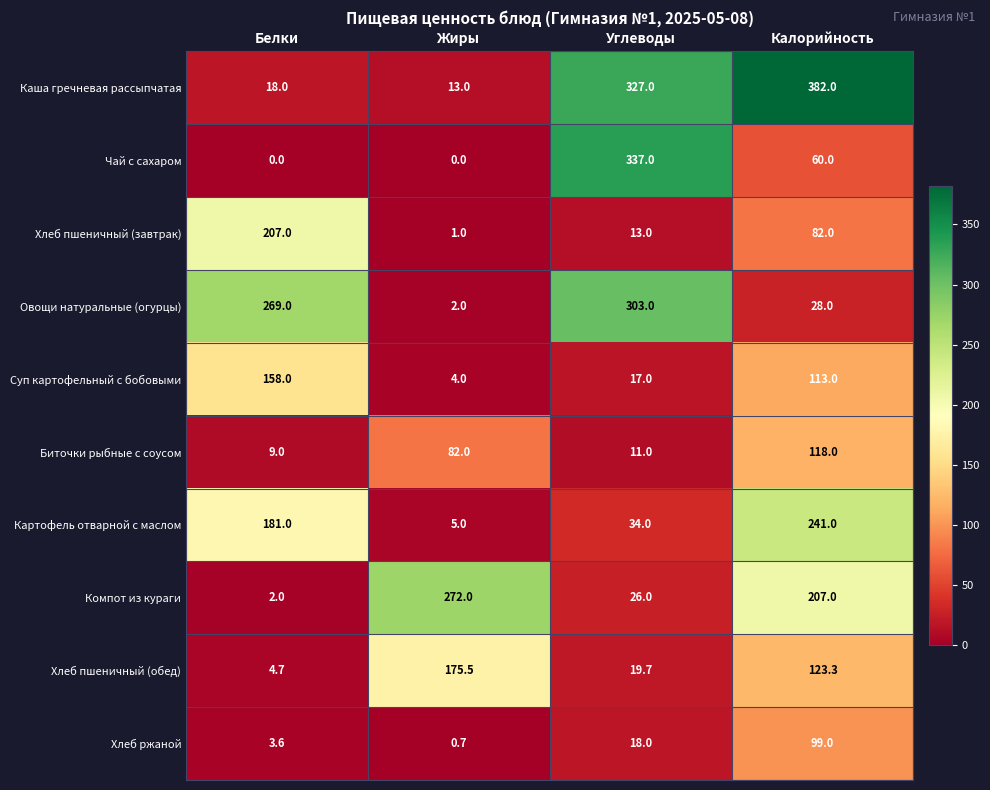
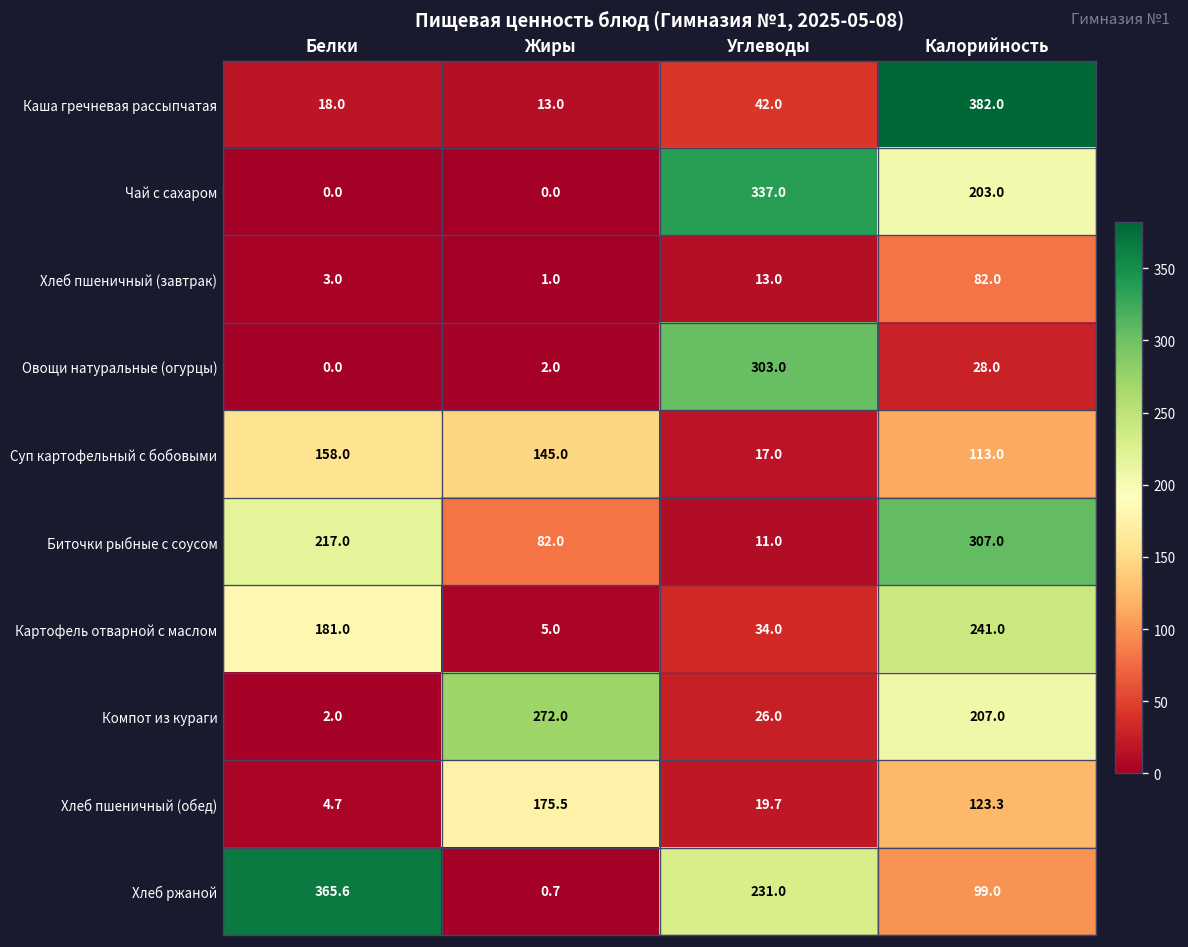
  {
    "Каша гречневая рассыпчатая": {
      "Белки": 18.0,
      "Жиры": 13.0,
-     "Углеводы": 327.0,
+     "Углеводы": 42.0,
      "Калорийность": 382.0
    },
    "Чай с сахаром": {
      "Белки": 0.0,
      "Жиры": 0.0,
      "Углеводы": 337.0,
-     "Калорийность": 60.0
+     "Калорийность": 203.0
    },
    "Хлеб пшеничный (завтрак)": {
-     "Белки": 207.0,
+     "Белки": 3.0,
      "Жиры": 1.0,
      "Углеводы": 13.0,
      "Калорийность": 82.0
    },
    "Овощи натуральные (огурцы)": {
-     "Белки": 269.0,
+     "Белки": 0.0,
      "Жиры": 2.0,
      "Углеводы": 303.0,
      "Калорийность": 28.0
    },
    "Суп картофельный с бобовыми": {
      "Белки": 158.0,
-     "Жиры": 4.0,
+     "Жиры": 145.0,
      "Углеводы": 17.0,
      "Калорийность": 113.0
    },
    "Биточки рыбные с соусом": {
-     "Белки": 9.0,
+     "Белки": 217.0,
      "Жиры": 82.0,
      "Углеводы": 11.0,
-     "Калорийность": 118.0
+     "Калорийность": 307.0
    },
    "Картофель отварной с маслом": {
      "Белки": 181.0,
      "Жиры": 5.0,
      "Углеводы": 34.0,
      "Калорийность": 241.0
    },
    "Компот из кураги": {
      "Белки": 2.0,
      "Жиры": 272.0,
      "Углеводы": 26.0,
      "Калорийность": 207.0
    },
    "Хлеб пшеничный (обед)": {
      "Белки": 4.7,
      "Жиры": 175.5,
      "Углеводы": 19.7,
      "Калорийность": 123.3
    },
    "Хлеб ржаной": {
-     "Белки": 3.6,
+     "Белки": 365.6,
      "Жиры": 0.7,
-     "Углеводы": 18.0,
+     "Углеводы": 231.0,
      "Калорийность": 99.0
    }
  }
